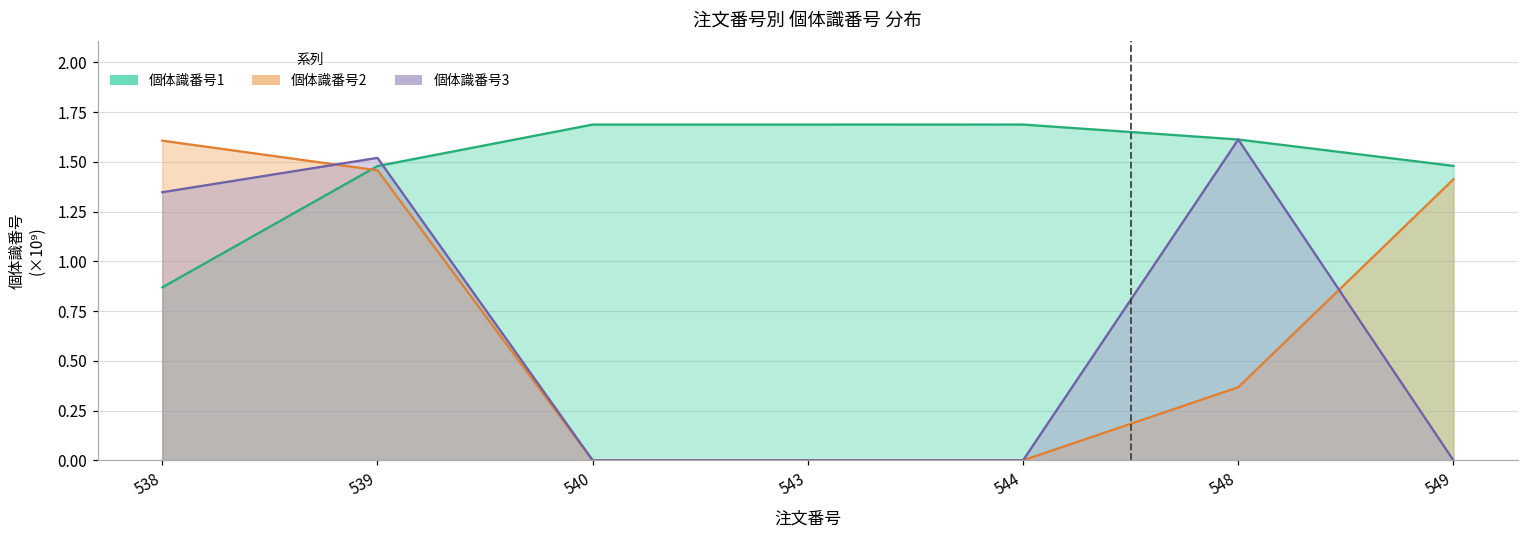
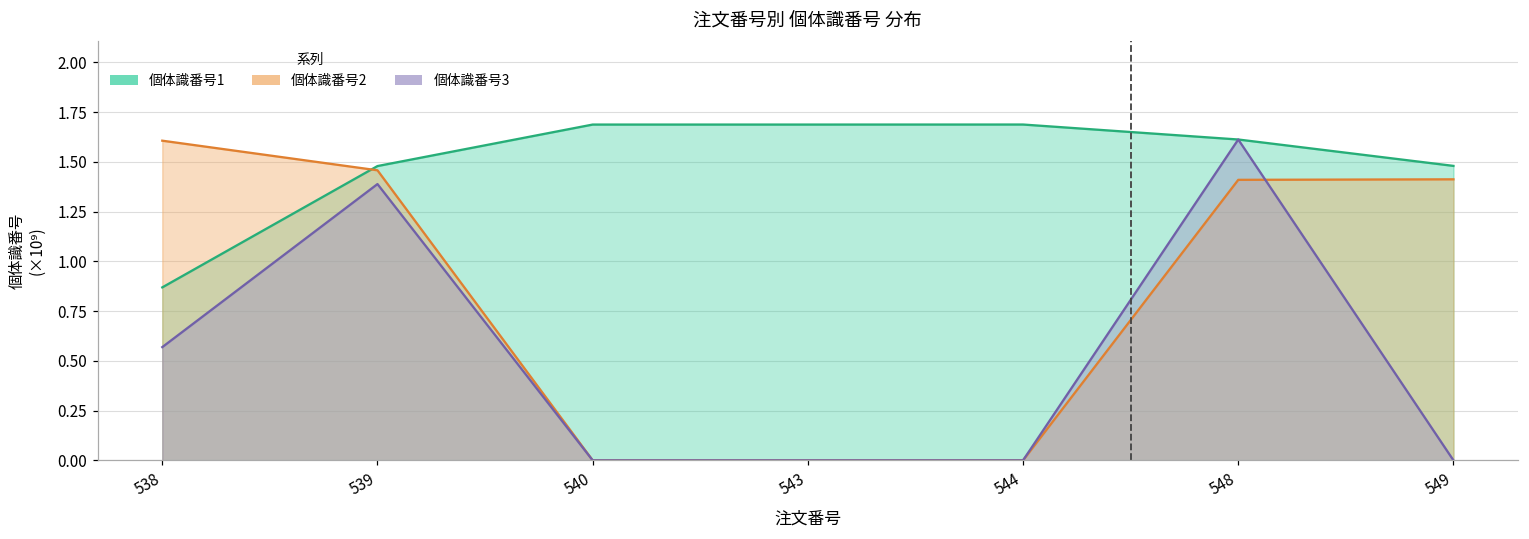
  {
    "個体識番号1": {
      "538": 0.87,
      "539": 1.48,
      "540": 1.69,
      "543": 1.69,
      "544": 1.69,
      "549": 1.48
    },
    "個体識番号2": {
      "538": 1.61,
      "539": 1.46,
-     "548": 0.37,
+     "548": 1.41,
      "549": 1.41
    },
    "個体識番号3": {
-     "538": 1.35,
-     "539": 1.52,
+     "538": 0.57,
+     "539": 1.39,
      "549": 0.00
    }
  }
